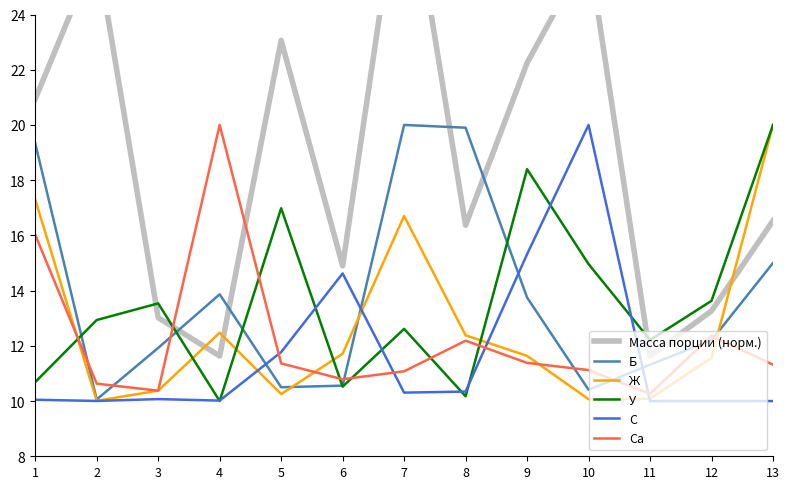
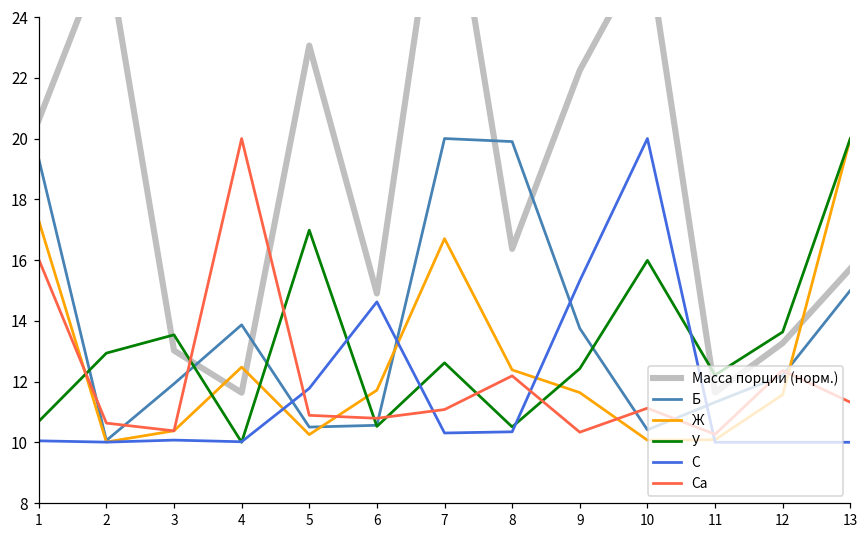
  {
    "Масса порции (норм.)": {
-     "1": 20.9,
+     "1": 20.6,
      "3": 13.0,
      "4": 11.6,
      "5": 23.1,
      "6": 14.9,
      "8": 16.4,
      "9": 22.2,
      "12": 13.3,
-     "13": 16.5
+     "13": 15.7
    },
    "Ж": {
      "1": 17.3,
      "4": 12.5,
      "5": 10.3,
      "6": 11.7,
      "7": 16.7,
      "8": 12.4,
      "9": 11.6,
      "10": 10.1
    },
    "У": {
      "1": 10.7,
      "2": 12.9,
      "3": 13.5,
      "5": 17.0,
      "7": 12.6,
-     "8": 10.2,
-     "9": 18.4,
-     "10": 15.0,
+     "8": 10.5,
+     "9": 12.4,
+     "10": 16.0,
      "12": 13.6
    },
    "Са": {
      "1": 16.0,
      "2": 10.6,
      "4": 20.0,
-     "5": 11.4,
+     "5": 10.9,
      "6": 10.8,
      "7": 11.1,
      "8": 12.2,
-     "9": 11.4,
+     "9": 10.3,
      "10": 11.1,
      "13": 11.3
    }
  }
